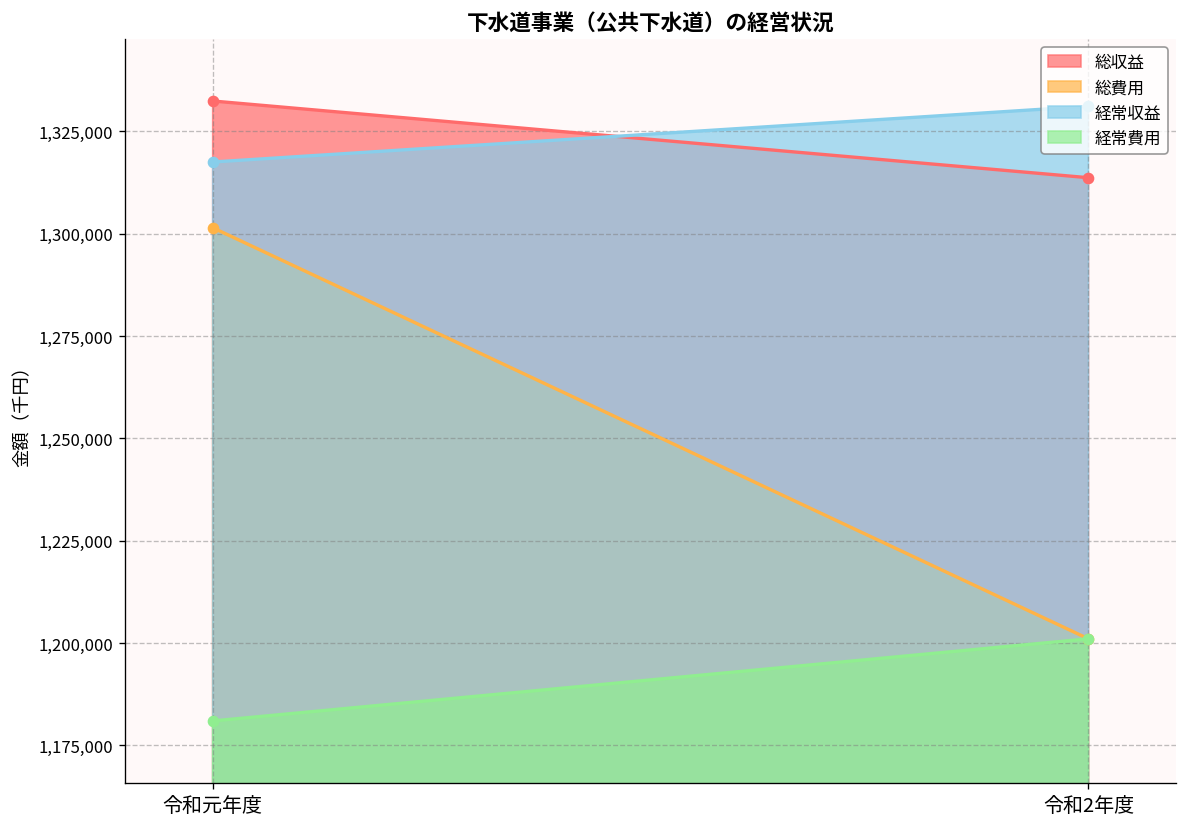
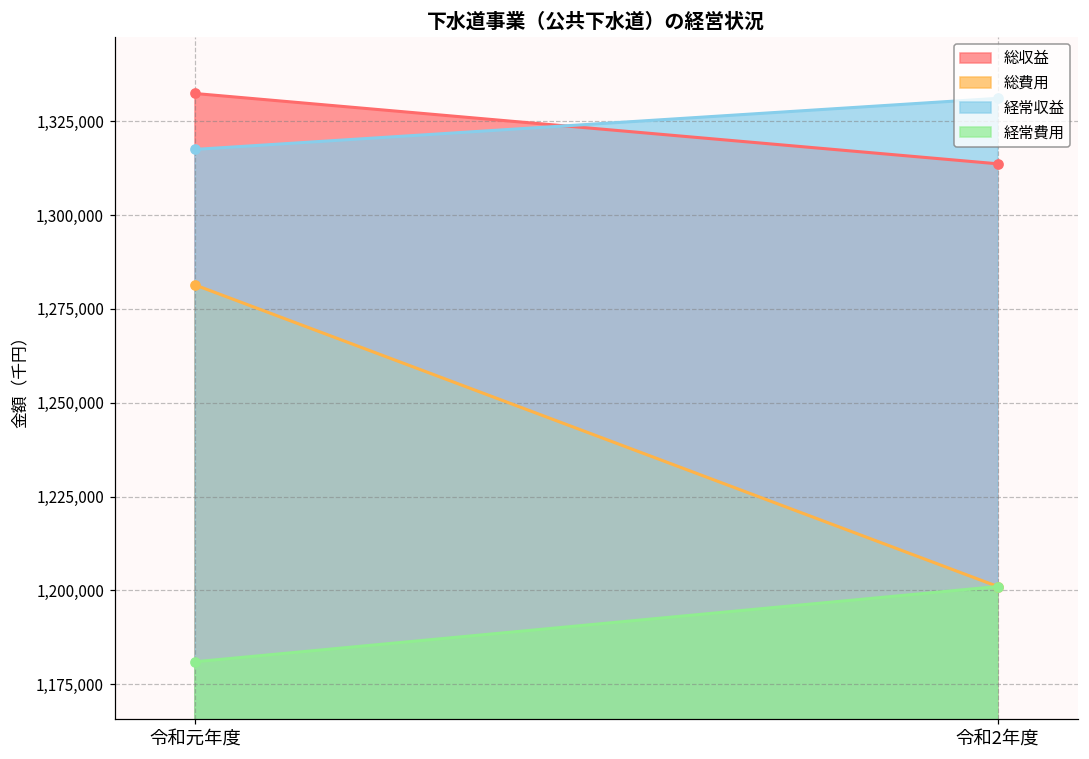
  {
    "総収益": {
      "令和元年度": "1,332,000",
      "令和2年度": "1,314,000"
    },
    "総費用": {
-     "令和元年度": "1,301,000"
+     "令和元年度": "1,281,000"
    },
    "経常収益": {
      "令和元年度": "1,317,000"
    },
    "経常費用": {
      "令和元年度": "1,181,000"
    }
  }
